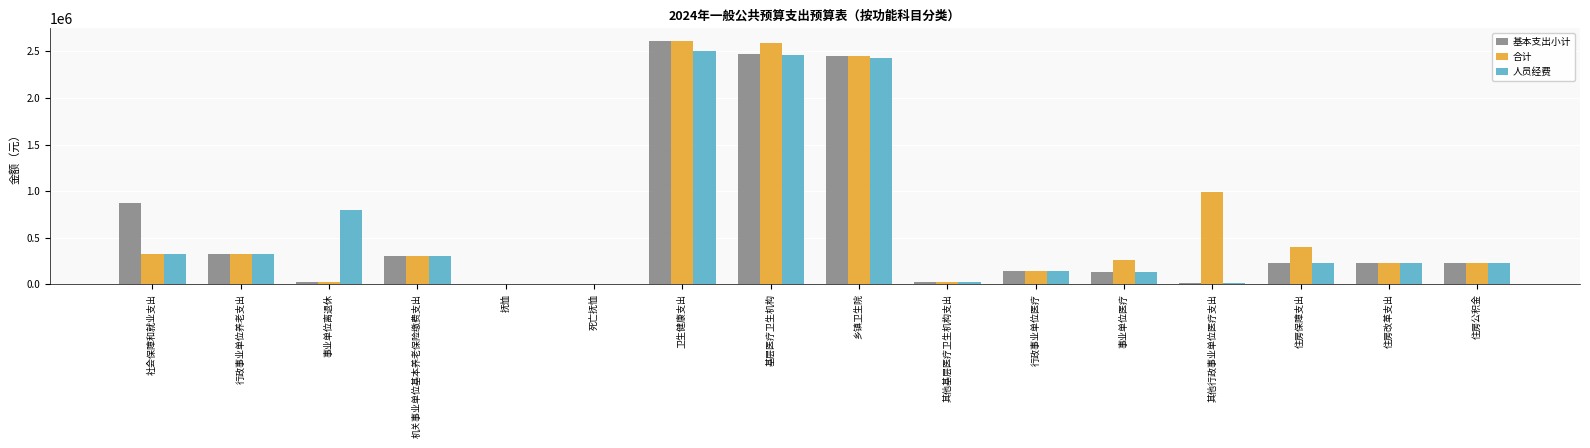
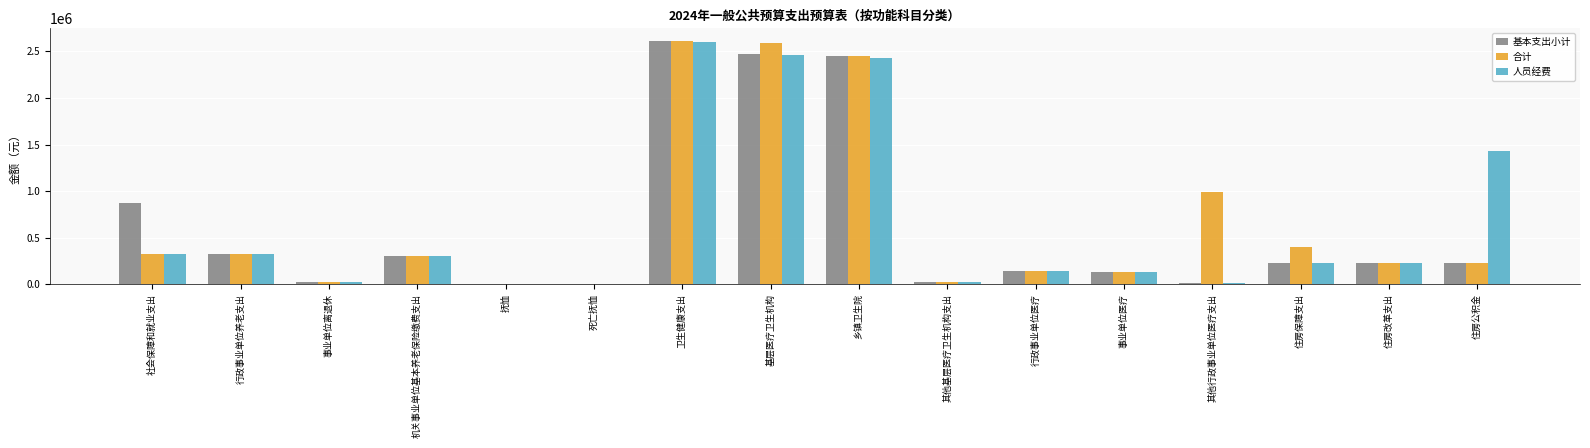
  {
    "基本支出小计": {
      "社会保障和就业支出": 900000,
      "行政事业单位养老支出": 300000,
      "机关事业单位基本养老保险缴费支出": 300000,
      "卫生健康支出": 2600000,
      "基层医疗卫生机构": 2500000,
      "乡镇卫生院": 2400000,
      "行政事业单位医疗": 100000,
      "事业单位医疗": 100000,
      "住房保障支出": 200000,
      "住房改革支出": 200000,
      "住房公积金": 200000
    },
    "合计": {
      "社会保障和就业支出": 300000,
      "行政事业单位养老支出": 300000,
      "机关事业单位基本养老保险缴费支出": 300000,
      "卫生健康支出": 2600000,
      "基层医疗卫生机构": 2600000,
      "乡镇卫生院": 2400000,
      "行政事业单位医疗": 100000,
-     "事业单位医疗": 300000,
+     "事业单位医疗": 100000,
      "其他行政事业单位医疗支出": 1000000,
      "住房保障支出": 400000,
      "住房改革支出": 200000,
      "住房公积金": 200000
    },
    "人员经费": {
      "社会保障和就业支出": 300000,
      "行政事业单位养老支出": 300000,
-     "事业单位离退休": 800000,
+     "事业单位离退休": 0,
      "机关事业单位基本养老保险缴费支出": 300000,
-     "卫生健康支出": 2500000,
+     "卫生健康支出": 2600000,
      "基层医疗卫生机构": 2500000,
      "乡镇卫生院": 2400000,
      "行政事业单位医疗": 100000,
      "事业单位医疗": 100000,
      "住房保障支出": 200000,
      "住房改革支出": 200000,
-     "住房公积金": 200000
+     "住房公积金": 1400000
    }
  }
